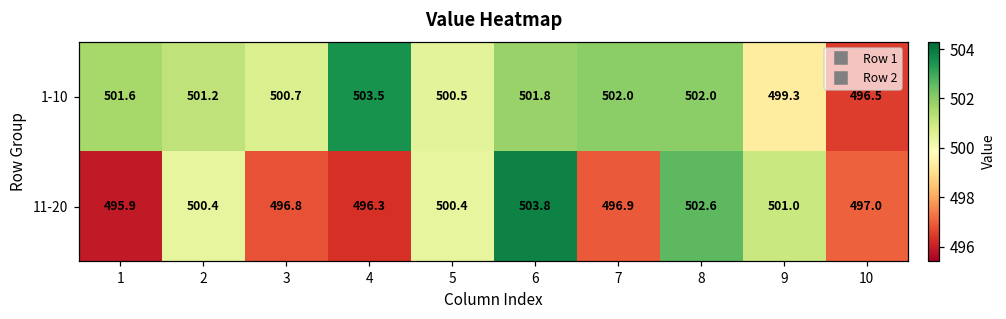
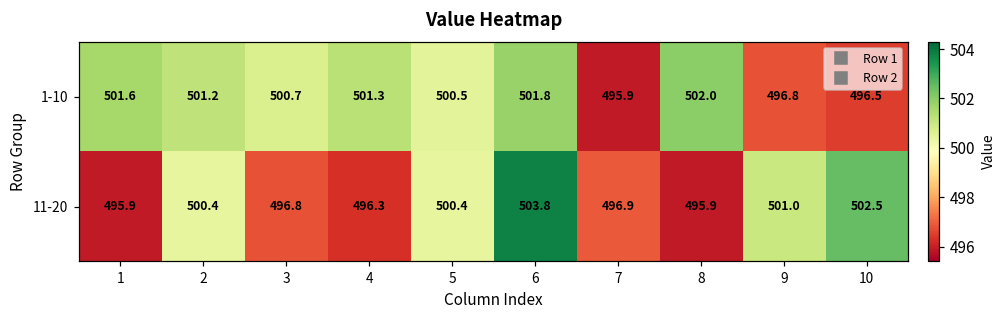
  {
    "1-10": {
      "1": 501.6,
      "2": 501.2,
      "3": 500.7,
-     "4": 503.5,
+     "4": 501.3,
      "5": 500.5,
      "6": 501.8,
-     "7": 502.0,
+     "7": 495.9,
      "8": 502.0,
-     "9": 499.3,
+     "9": 496.8,
      "10": 496.5
    },
    "11-20": {
      "1": 495.9,
      "2": 500.4,
      "3": 496.8,
      "4": 496.3,
      "5": 500.4,
      "6": 503.8,
      "7": 496.9,
-     "8": 502.6,
+     "8": 495.9,
      "9": 501.0,
-     "10": 497.0
+     "10": 502.5
    }
  }
